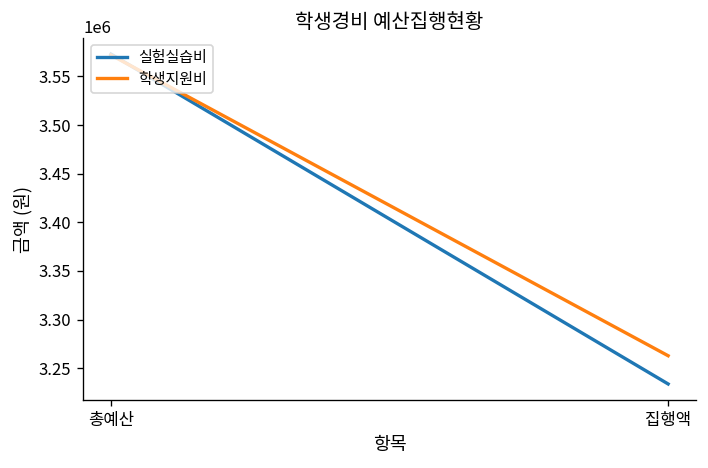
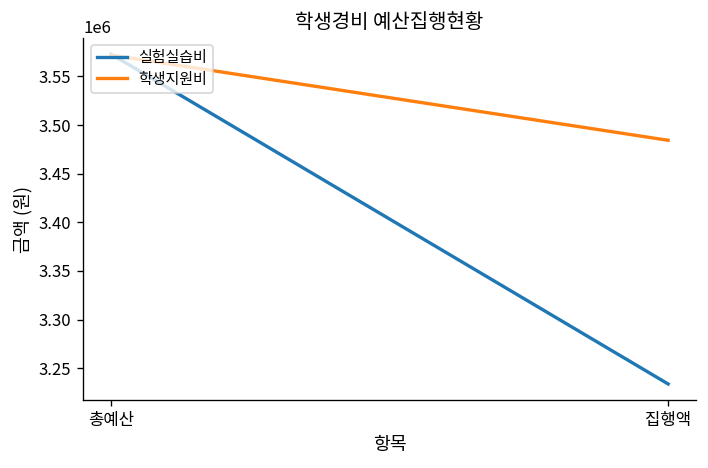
  {
    "실험실습비": {
      "집행액": 3230000
    },
    "학생지원비": {
-     "집행액": 3260000
+     "집행액": 3480000
    }
  }
